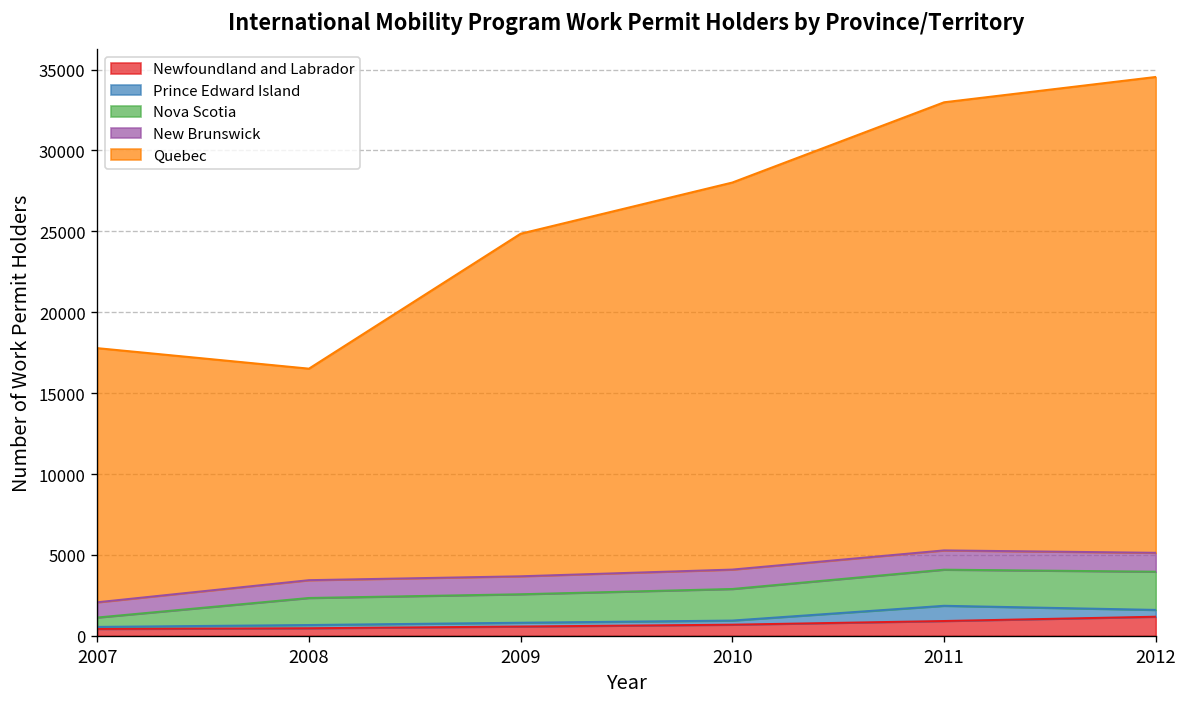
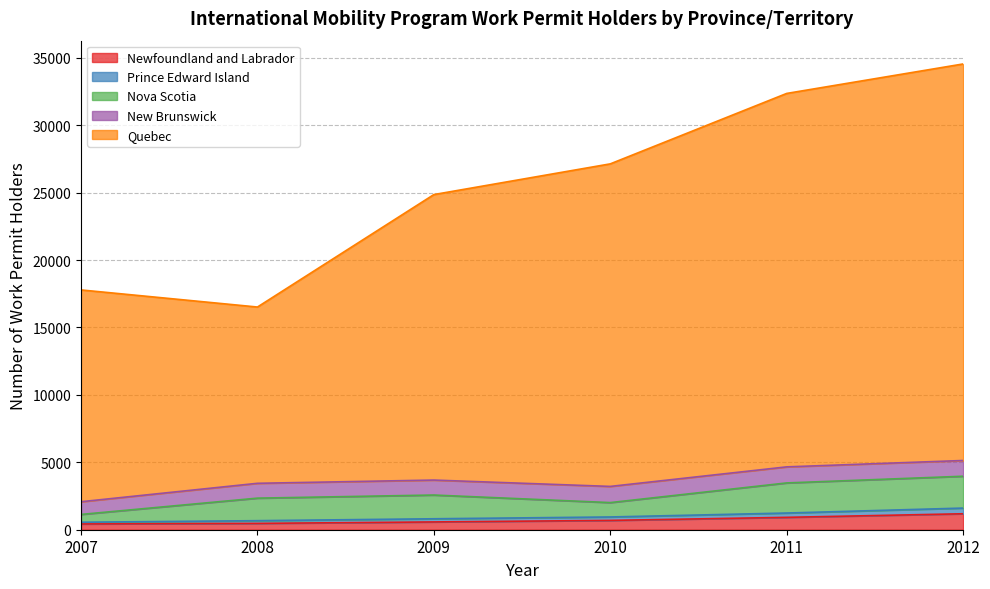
  {
    "Newfoundland and Labrador": {
      "2008": 500,
      "2009": 600,
      "2010": 700,
      "2011": 900,
      "2012": 1200
    },
    "Prince Edward Island": {
      "2008": 200,
      "2009": 200,
      "2010": 300,
-     "2011": 900,
+     "2011": 300,
      "2012": 400
    },
    "Nova Scotia": {
      "2007": 600,
      "2008": 1700,
      "2009": 1800,
-     "2010": 2000,
+     "2010": 1100,
      "2011": 2200,
      "2012": 2400
    },
    "New Brunswick": {
      "2007": 900,
      "2008": 1100,
      "2009": 1100,
      "2010": 1200,
      "2011": 1200,
      "2012": 1200
    },
    "Quebec": {
      "2007": 15700,
      "2008": 13100,
      "2009": 21200,
      "2010": 23900,
      "2011": 27700,
      "2012": 29400
    }
  }
